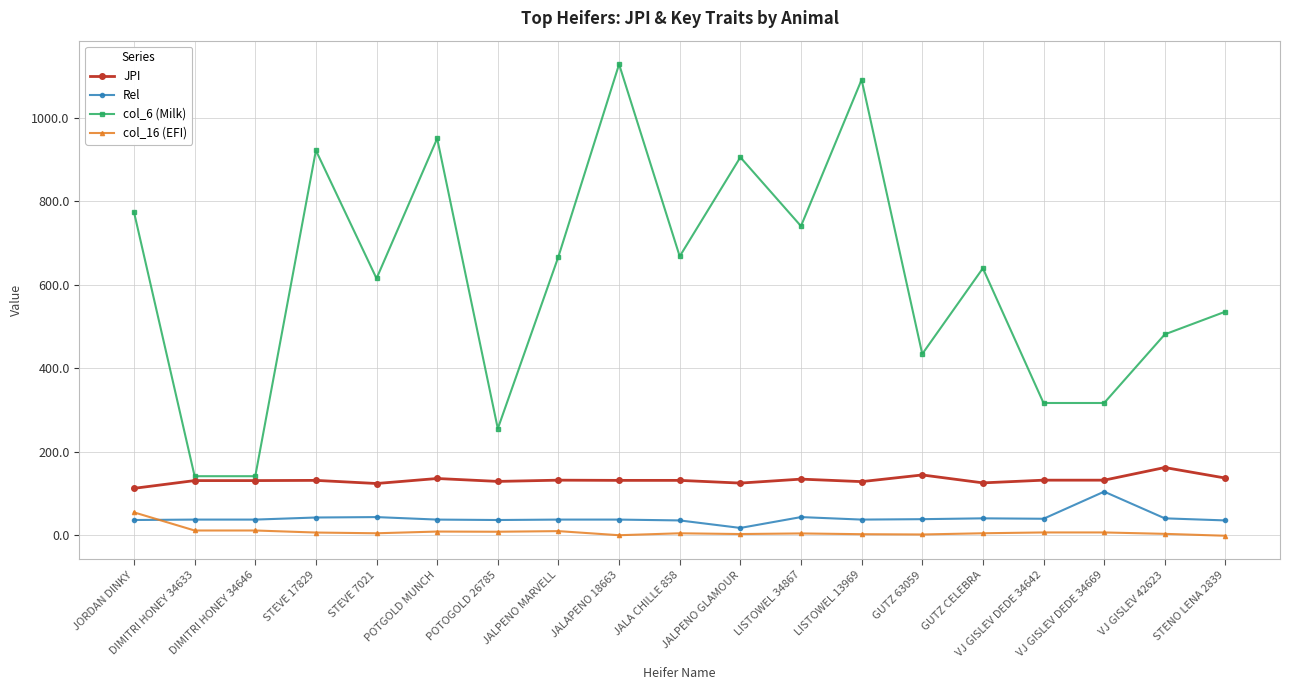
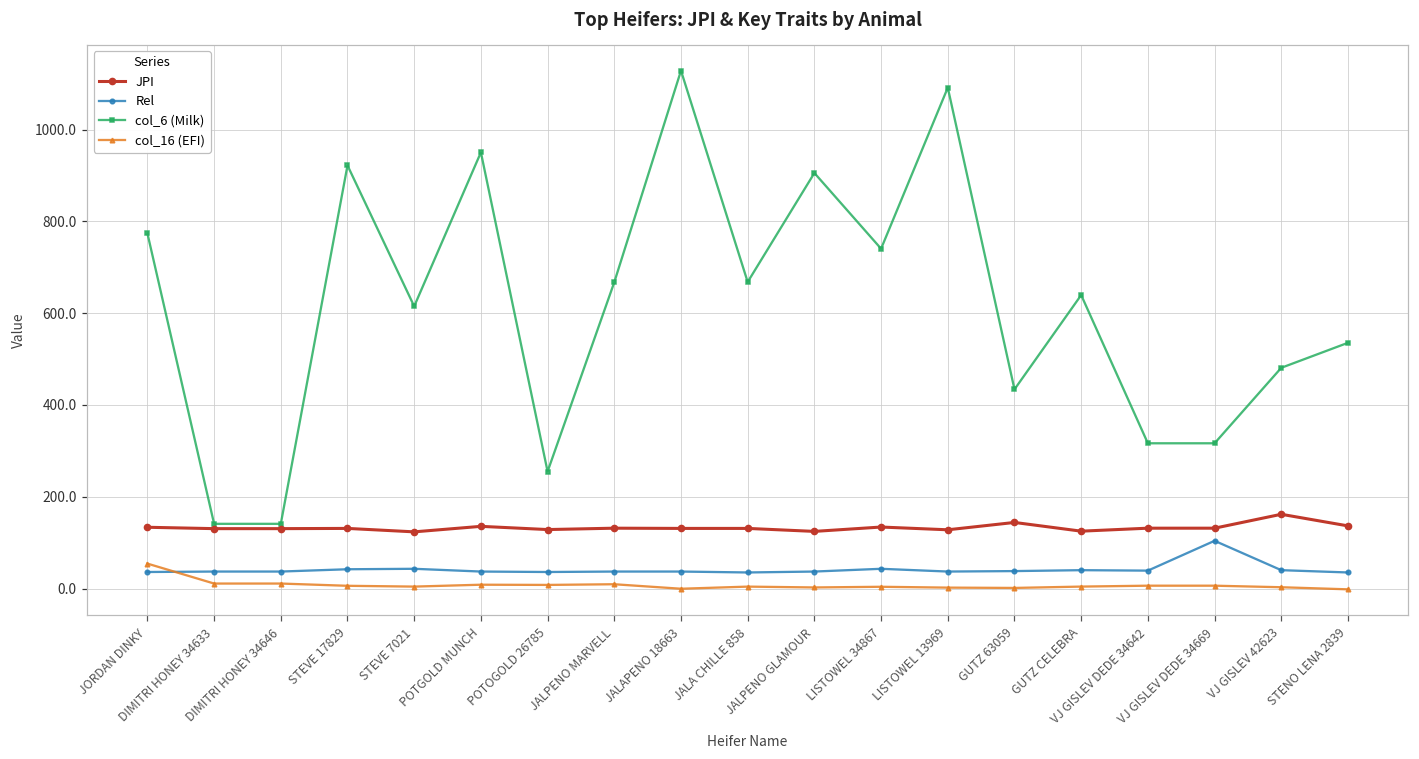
  {
    "JPI": {
-     "JORDAN DINKY": 110,
+     "JORDAN DINKY": 130,
      "DIMITRI HONEY 34633": 130,
      "DIMITRI HONEY 34646": 130,
      "STEVE 17829": 130,
      "STEVE 7021": 120,
      "POTGOLD MUNCH": 140,
      "POTOGOLD 26785": 130,
      "JALPENO MARVELL": 130,
      "JALAPENO 18663": 130,
      "JALA CHILLE 858": 130,
      "JALPENO GLAMOUR": 120,
      "LISTOWEL 34867": 130,
      "LISTOWEL 13969": 130,
      "GUTZ 63059": 140,
      "GUTZ CELEBRA": 130,
      "VJ GISLEV DEDE 34642": 130,
      "VJ GISLEV DEDE 34669": 130,
      "VJ GISLEV 42623": 160,
      "STENO LENA 2839": 140
    },
    "Rel": {
      "JORDAN DINKY": 40,
      "DIMITRI HONEY 34633": 40,
      "DIMITRI HONEY 34646": 40,
      "STEVE 17829": 40,
      "STEVE 7021": 40,
      "POTGOLD MUNCH": 40,
      "POTOGOLD 26785": 40,
      "JALPENO MARVELL": 40,
      "JALAPENO 18663": 40,
      "JALA CHILLE 858": 40,
-     "JALPENO GLAMOUR": 20,
+     "JALPENO GLAMOUR": 40,
      "LISTOWEL 34867": 40,
      "LISTOWEL 13969": 40,
      "GUTZ 63059": 40,
      "GUTZ CELEBRA": 40,
      "VJ GISLEV DEDE 34642": 40,
      "VJ GISLEV DEDE 34669": 100,
      "VJ GISLEV 42623": 40,
      "STENO LENA 2839": 40
    },
    "col_6 (Milk)": {
      "JORDAN DINKY": 770,
      "DIMITRI HONEY 34633": 140,
      "DIMITRI HONEY 34646": 140,
      "STEVE 17829": 920,
      "STEVE 7021": 620,
      "POTGOLD MUNCH": 950,
      "POTOGOLD 26785": 260,
      "JALPENO MARVELL": 670,
      "JALAPENO 18663": 1130,
      "JALA CHILLE 858": 670,
      "JALPENO GLAMOUR": 910,
      "LISTOWEL 34867": 740,
      "LISTOWEL 13969": 1090,
      "GUTZ 63059": 430,
      "GUTZ CELEBRA": 640,
      "VJ GISLEV DEDE 34642": 320,
      "VJ GISLEV DEDE 34669": 320,
      "VJ GISLEV 42623": 480,
      "STENO LENA 2839": 540
    },
    "col_16 (EFI)": {
      "JORDAN DINKY": 50,
      "DIMITRI HONEY 34633": 10,
      "DIMITRI HONEY 34646": 10,
      "STEVE 17829": 10,
      "STEVE 7021": 0,
      "POTGOLD MUNCH": 10,
      "POTOGOLD 26785": 10,
      "JALPENO MARVELL": 10,
      "JALAPENO 18663": 0,
      "JALA CHILLE 858": 0,
      "JALPENO GLAMOUR": 0,
      "LISTOWEL 34867": 0,
      "LISTOWEL 13969": 0,
      "GUTZ 63059": 0,
      "GUTZ CELEBRA": 0,
      "VJ GISLEV DEDE 34642": 10,
      "VJ GISLEV DEDE 34669": 10,
      "VJ GISLEV 42623": 0,
      "STENO LENA 2839": 0
    }
  }
